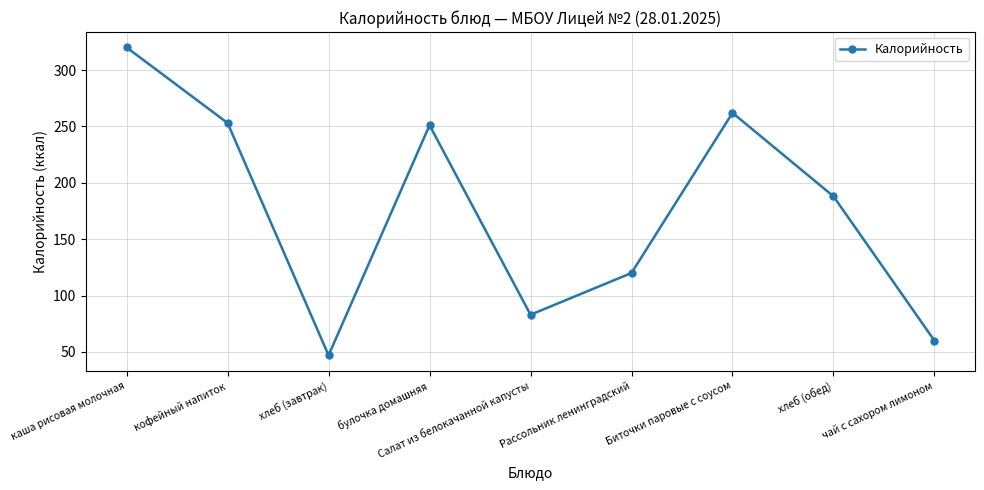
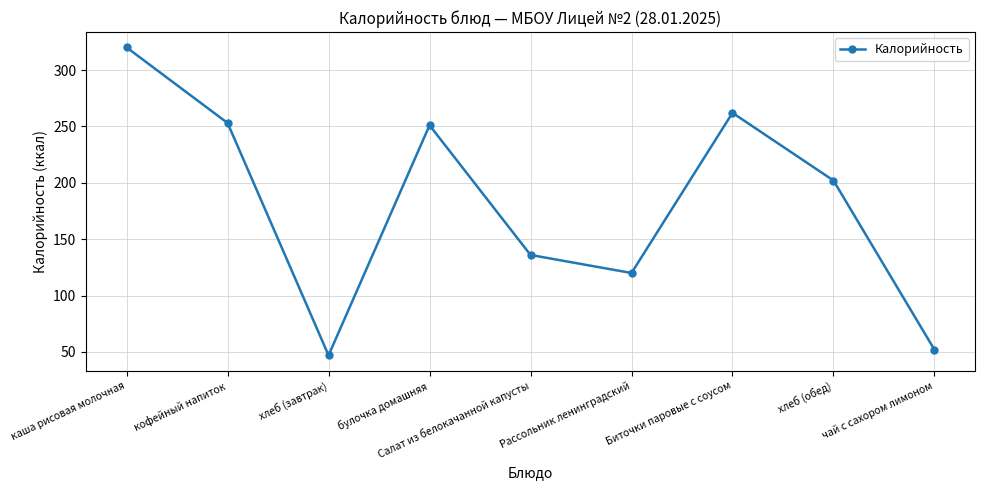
  {
    "каша рисовая молочная": 320,
    "кофейный напиток": 253,
    "хлеб (завтрак)": 47,
    "булочка домашняя": 251,
-   "Салат из белокачанной капусты": 83,
+   "Салат из белокачанной капусты": 136,
    "Рассольник ленинградский": 120,
    "Биточки паровые с соусом": 262,
-   "хлеб (обед)": 188,
-   "чай с сахором лимоном": 60
+   "хлеб (обед)": 202,
+   "чай с сахором лимоном": 52
  }
